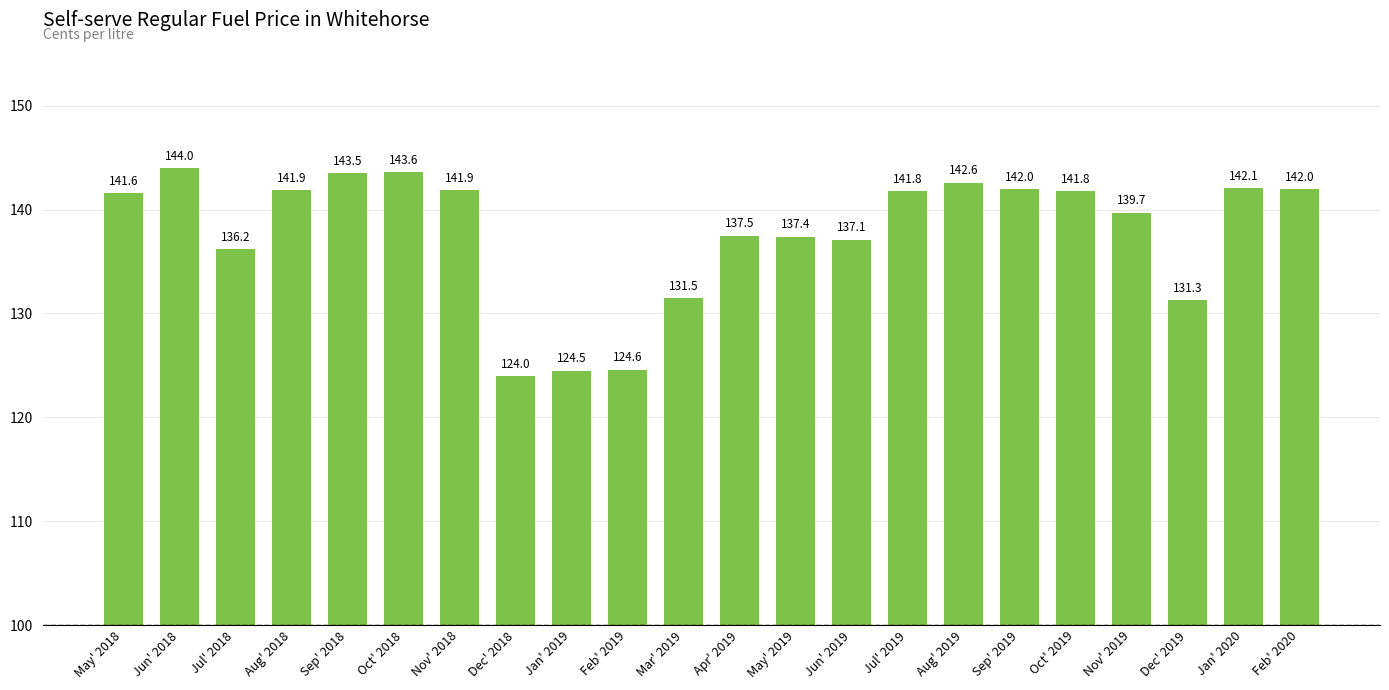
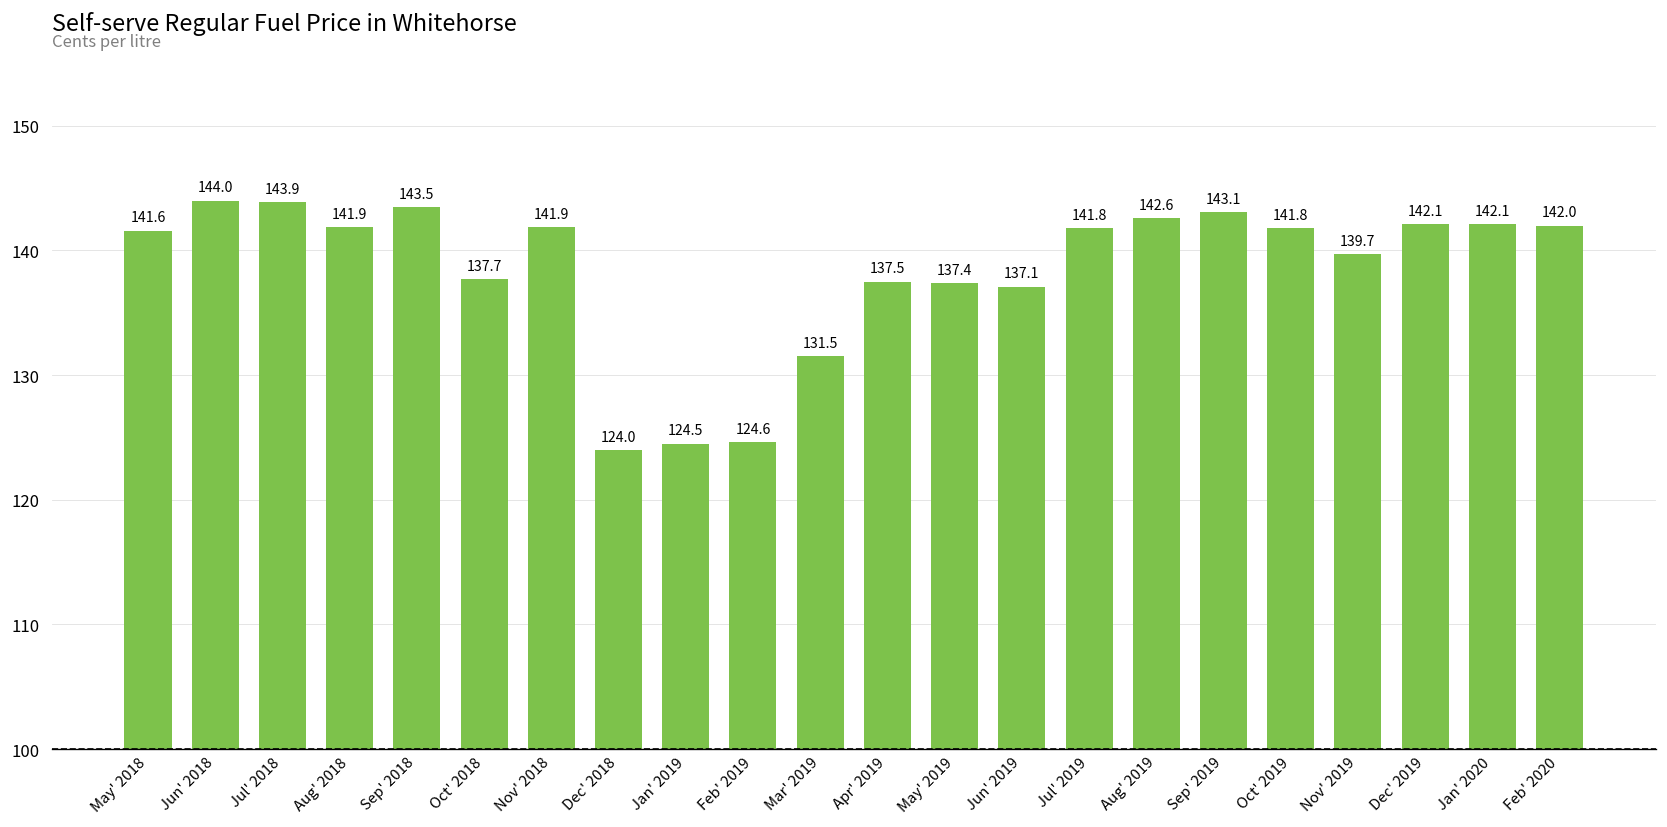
  {
    "May' 2018": 141.6,
    "Jun' 2018": 144.0,
-   "Jul' 2018": 136.2,
+   "Jul' 2018": 143.9,
    "Aug' 2018": 141.9,
    "Sep' 2018": 143.5,
-   "Oct' 2018": 143.6,
+   "Oct' 2018": 137.7,
    "Nov' 2018": 141.9,
    "Dec' 2018": 124.0,
    "Jan' 2019": 124.5,
    "Feb' 2019": 124.6,
    "Mar' 2019": 131.5,
    "Apr' 2019": 137.5,
    "May' 2019": 137.4,
    "Jun' 2019": 137.1,
    "Jul' 2019": 141.8,
    "Aug' 2019": 142.6,
-   "Sep' 2019": 142.0,
+   "Sep' 2019": 143.1,
    "Oct' 2019": 141.8,
    "Nov' 2019": 139.7,
-   "Dec' 2019": 131.3,
+   "Dec' 2019": 142.1,
    "Jan' 2020": 142.1,
    "Feb' 2020": 142.0
  }
